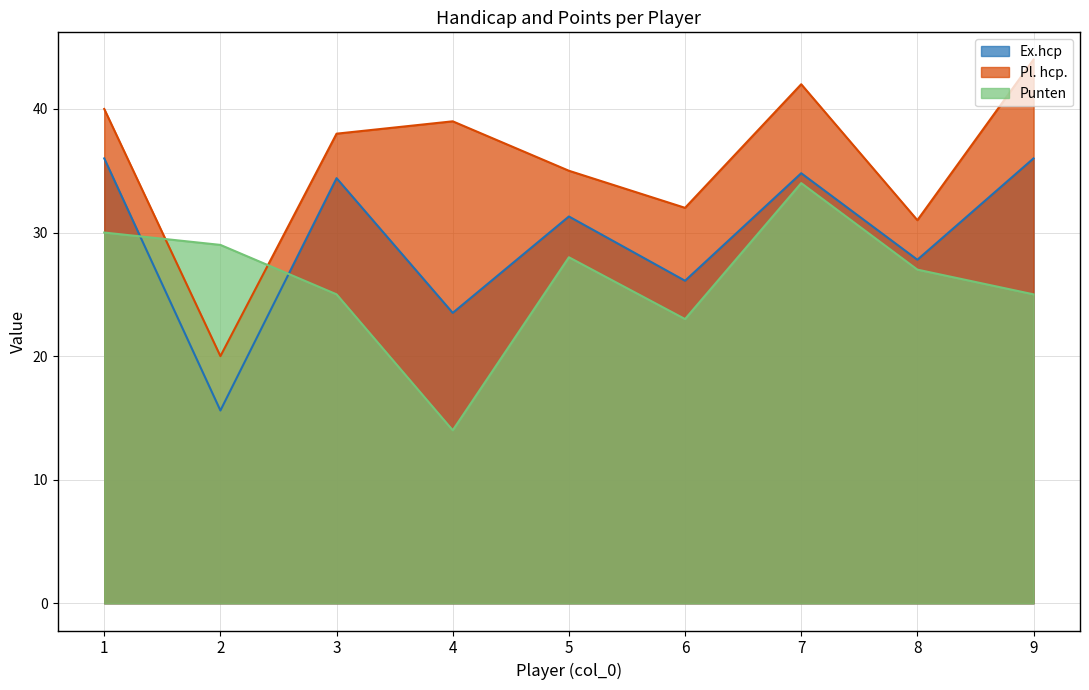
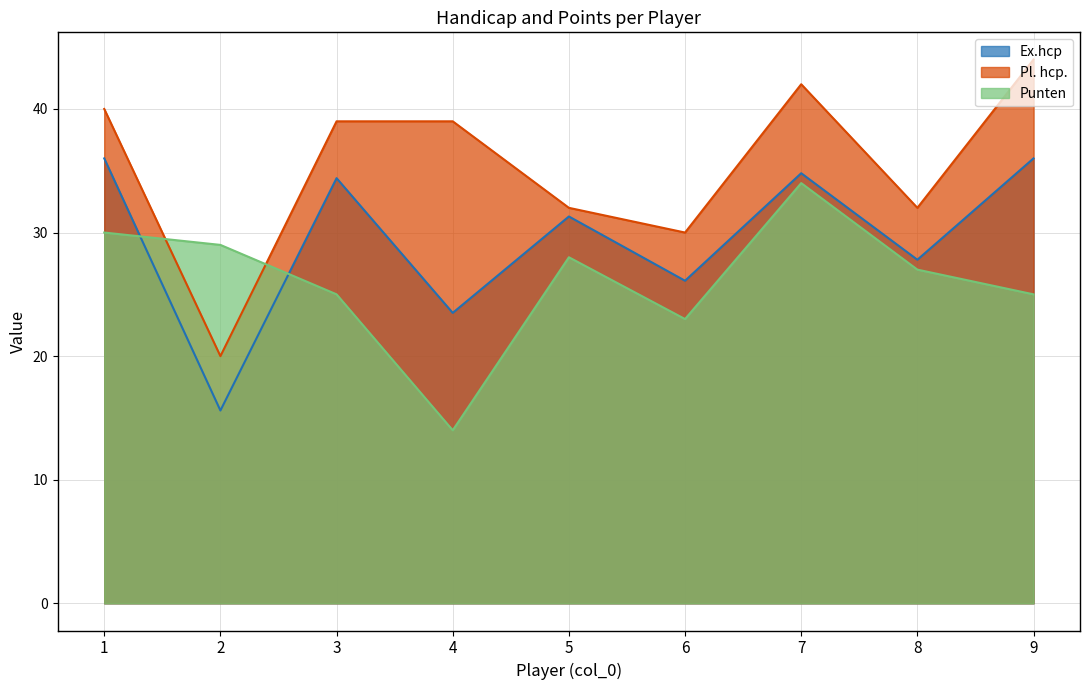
  {
    "Ex.hcp": {
      "1": 36,
      "2": 15.6,
      "3": 34.4,
      "4": 23.5,
      "5": 31.3,
      "6": 26,
      "7": 35,
      "8": 28,
      "9": 36
    },
    "Pl. hcp.": {
      "1": 40,
      "2": 20,
-     "3": 38,
+     "3": 39,
      "4": 39,
-     "5": 35,
-     "6": 32,
+     "5": 32,
+     "6": 30,
      "7": 42,
-     "8": 31
+     "8": 32
    },
    "Punten": {
      "1": 30,
      "2": 29,
      "3": 25,
      "4": 14,
      "5": 28,
      "6": 23,
      "7": 34,
      "8": 27,
      "9": 25
    }
  }
